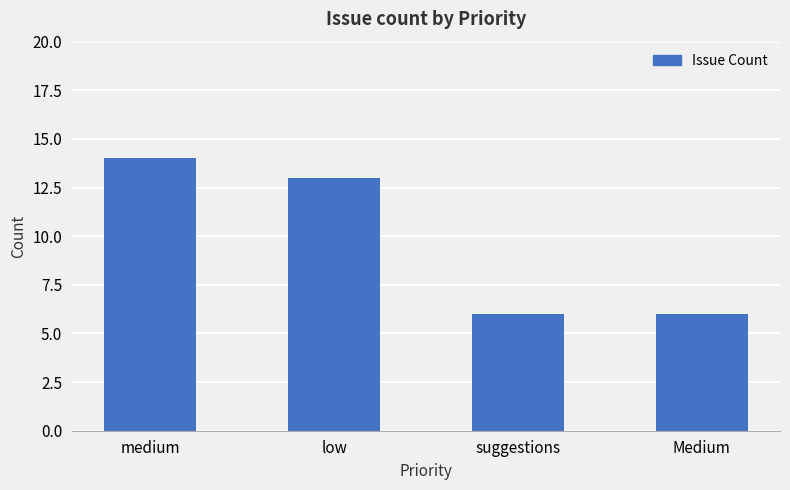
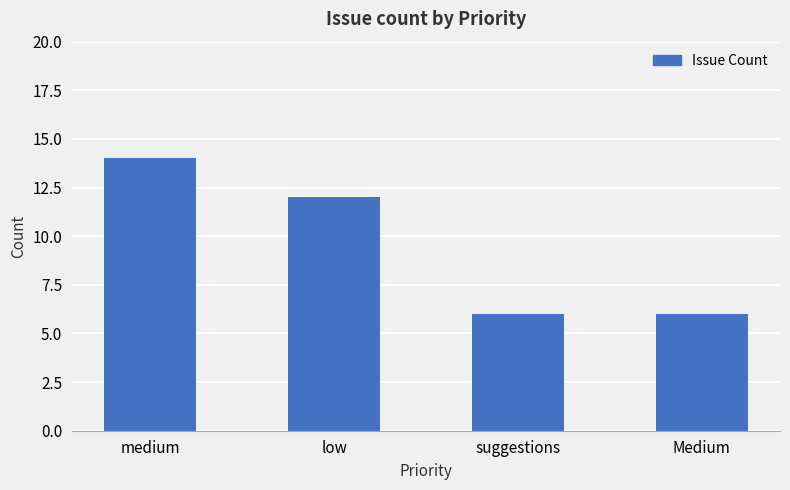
  {
    "medium": 14,
-   "low": 13,
+   "low": 12,
    "suggestions": 6,
    "Medium": 6
  }
